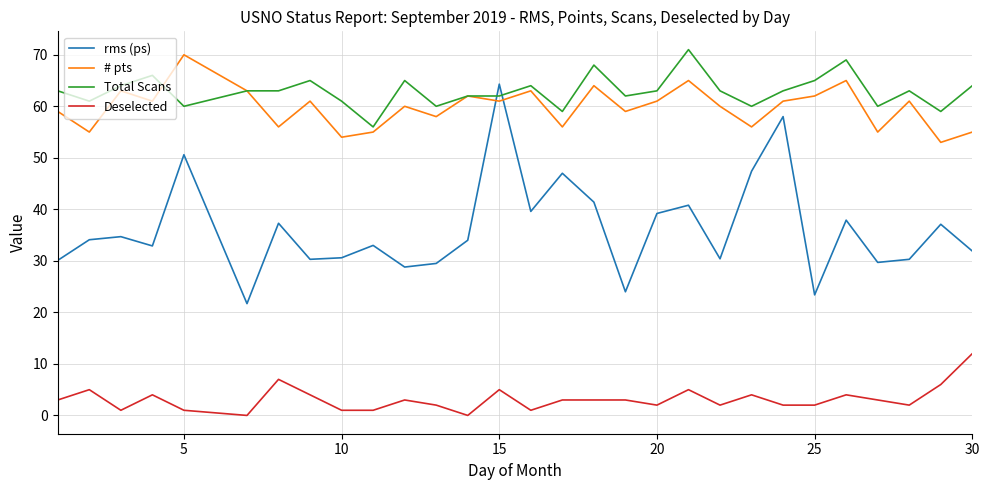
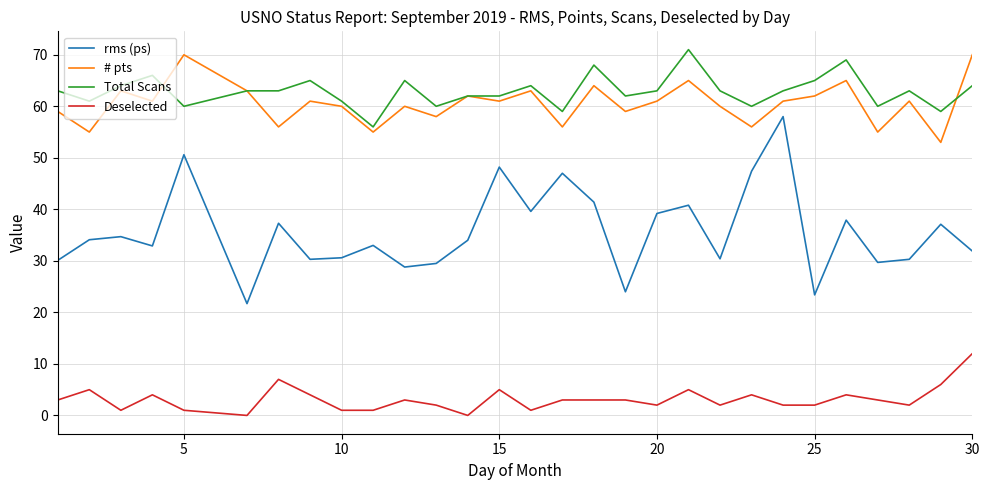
  {
    "rms (ps)": {
      "5": 51,
      "10": 31,
-     "15": 64,
+     "15": 48,
      "20": 39,
      "25": 23,
      "30": 32
    },
    "# pts": {
      "5": 70,
-     "10": 54,
+     "10": 60,
      "15": 61,
      "20": 61,
      "25": 62,
-     "30": 55
+     "30": 70
    },
    "Total Scans": {
      "5": 60,
      "10": 61,
      "15": 62,
      "20": 63,
      "25": 65,
      "30": 64
    },
    "Deselected": {
      "5": 1,
      "10": 1,
      "15": 5,
      "20": 2,
      "25": 2,
      "30": 12
    }
  }
